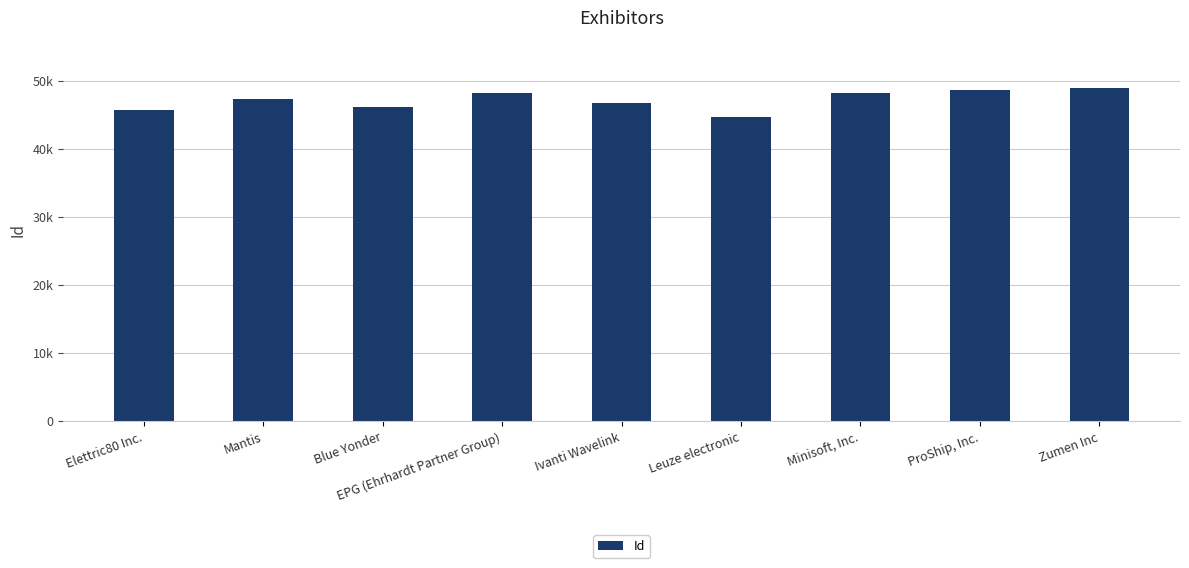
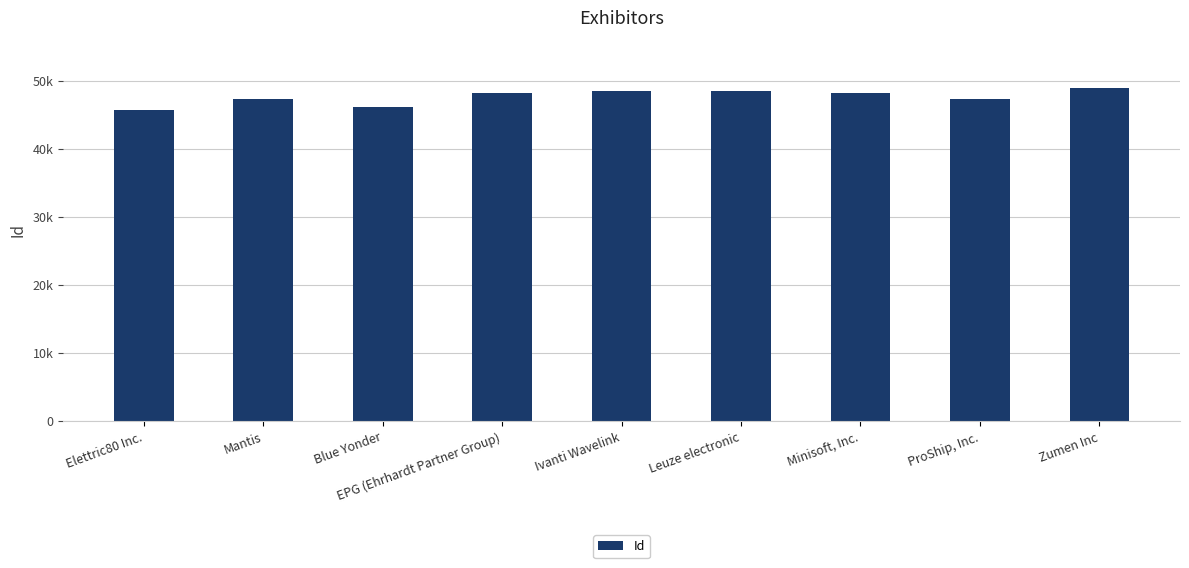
  {
    "Elettric80 Inc.": 46000,
    "Mantis": 47000,
    "Blue Yonder": 46000,
    "EPG (Ehrhardt Partner Group)": 48000,
-   "Ivanti Wavelink": 47000,
-   "Leuze electronic": 45000,
+   "Ivanti Wavelink": 49000,
+   "Leuze electronic": 49000,
    "Minisoft, Inc.": 48000,
-   "ProShip, Inc.": 49000,
+   "ProShip, Inc.": 47000,
    "Zumen Inc": 49000
  }
